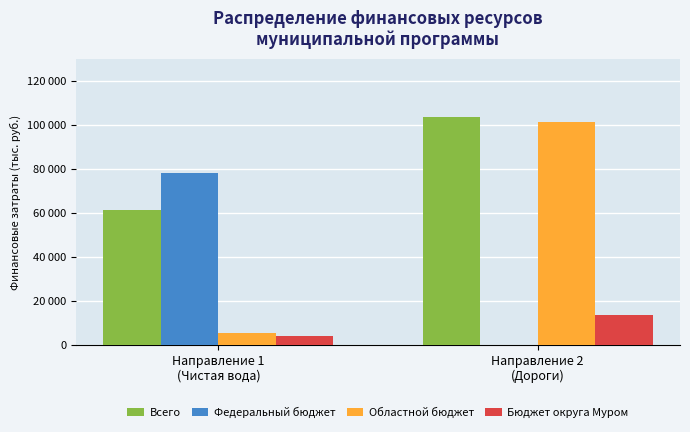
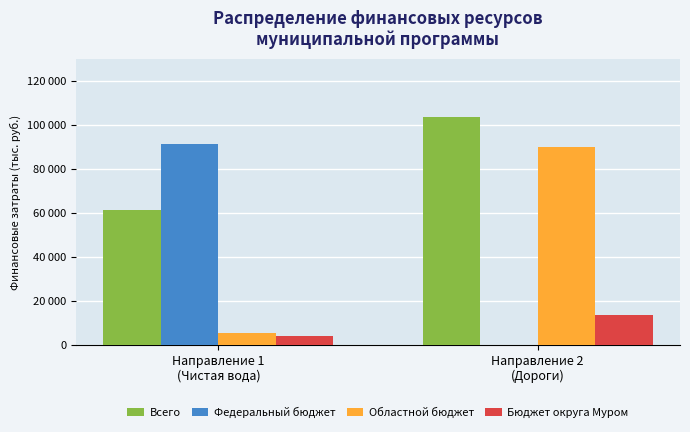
  {
    "Всего": {
      "Направление 1 (Чистая вода)": 61000,
      "Направление 2 (Дороги)": 103000
    },
    "Федеральный бюджет": {
-     "Направление 1 (Чистая вода)": 78000,
+     "Направление 1 (Чистая вода)": 92000,
      "Направление 2 (Дороги)": 0
    },
    "Областной бюджет": {
      "Направление 1 (Чистая вода)": 5000,
-     "Направление 2 (Дороги)": 101000
+     "Направление 2 (Дороги)": 90000
    },
    "Бюджет округа Муром": {
      "Направление 1 (Чистая вода)": 4000,
      "Направление 2 (Дороги)": 13000
    }
  }
